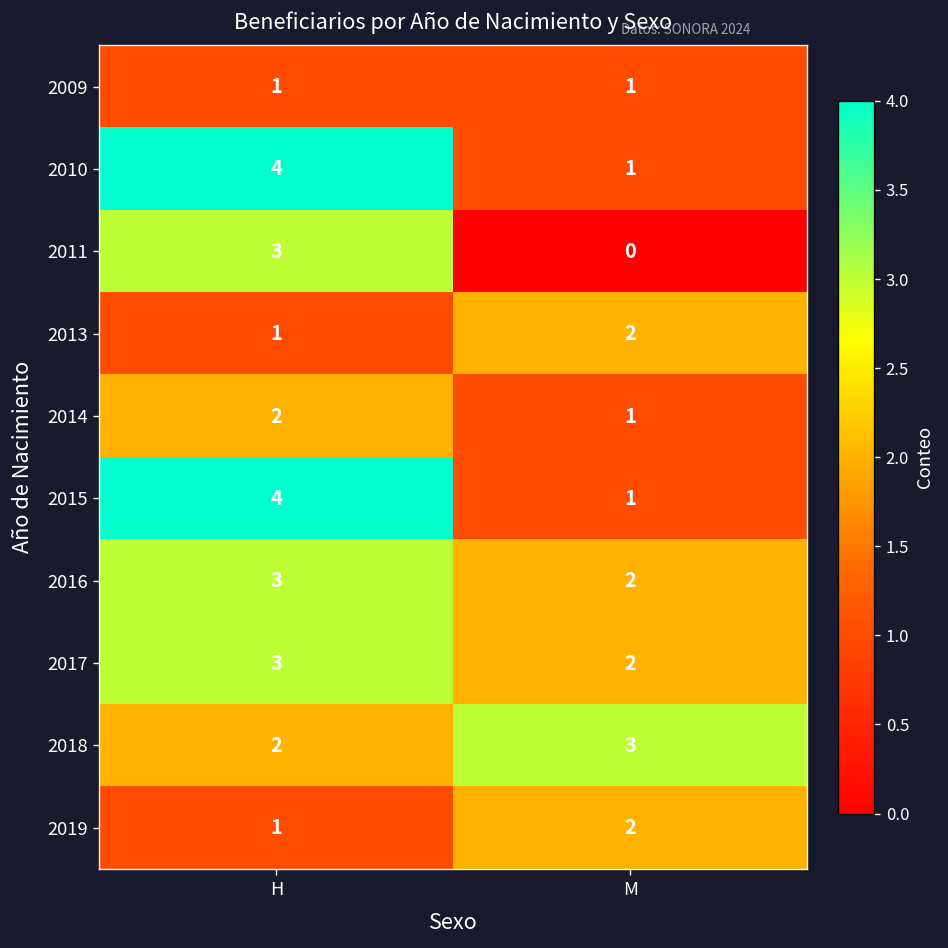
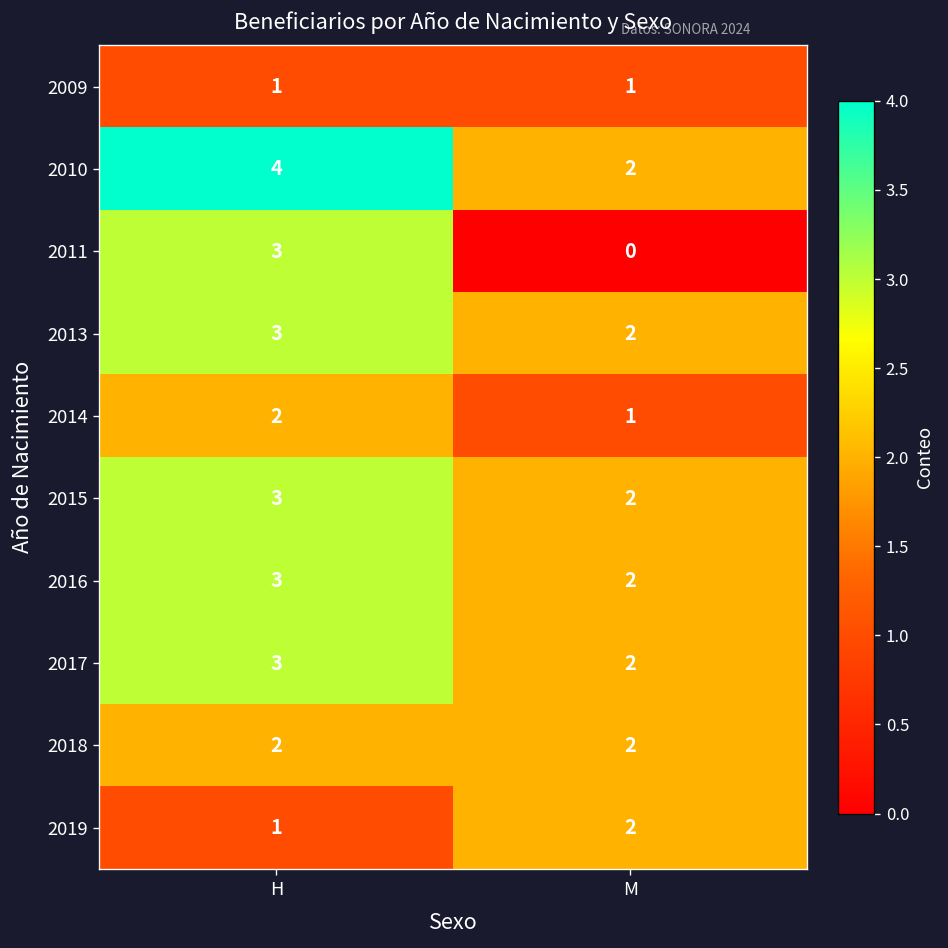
  {
    "2009": {
      "H": 1,
      "M": 1
    },
    "2010": {
      "H": 4,
-     "M": 1
+     "M": 2
    },
    "2011": {
      "H": 3,
      "M": 0
    },
    "2013": {
-     "H": 1,
+     "H": 3,
      "M": 2
    },
    "2014": {
      "H": 2,
      "M": 1
    },
    "2015": {
-     "H": 4,
-     "M": 1
+     "H": 3,
+     "M": 2
    },
    "2016": {
      "H": 3,
      "M": 2
    },
    "2017": {
      "H": 3,
      "M": 2
    },
    "2018": {
      "H": 2,
-     "M": 3
+     "M": 2
    },
    "2019": {
      "H": 1,
      "M": 2
    }
  }
